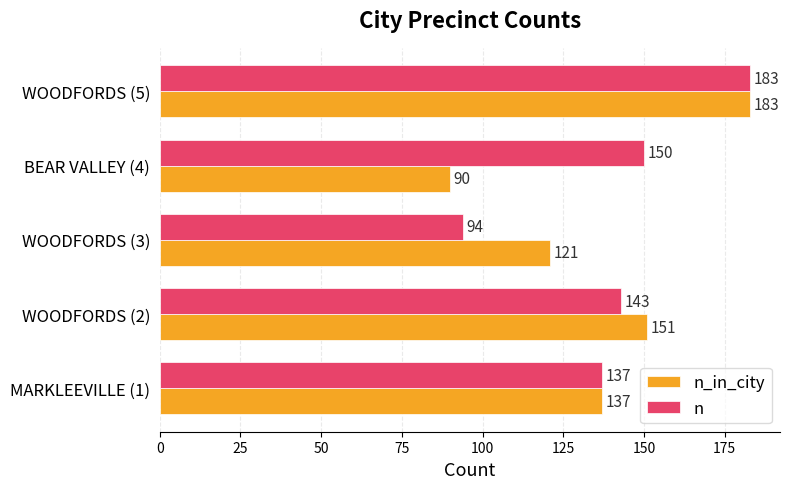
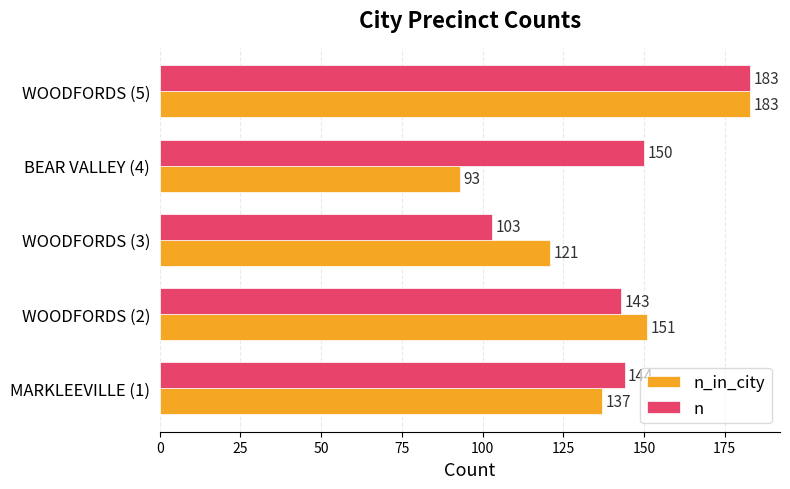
  {
    "n_in_city": {
      "WOODFORDS (5)": 183,
-     "BEAR VALLEY (4)": 90,
+     "BEAR VALLEY (4)": 93,
      "WOODFORDS (3)": 121,
      "WOODFORDS (2)": 151,
      "MARKLEEVILLE (1)": 137
    },
    "n": {
      "WOODFORDS (5)": 183,
      "BEAR VALLEY (4)": 150,
-     "WOODFORDS (3)": 94,
+     "WOODFORDS (3)": 103,
      "WOODFORDS (2)": 143,
-     "MARKLEEVILLE (1)": 137
+     "MARKLEEVILLE (1)": 144
    }
  }
